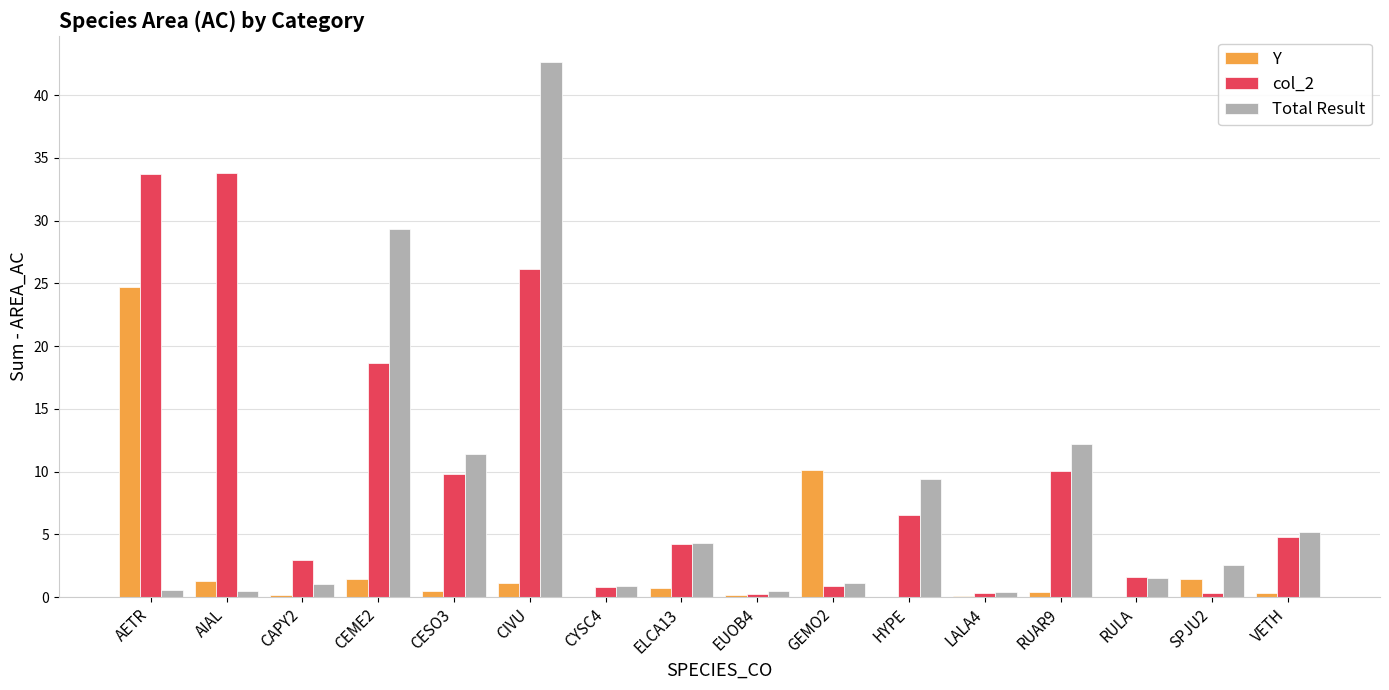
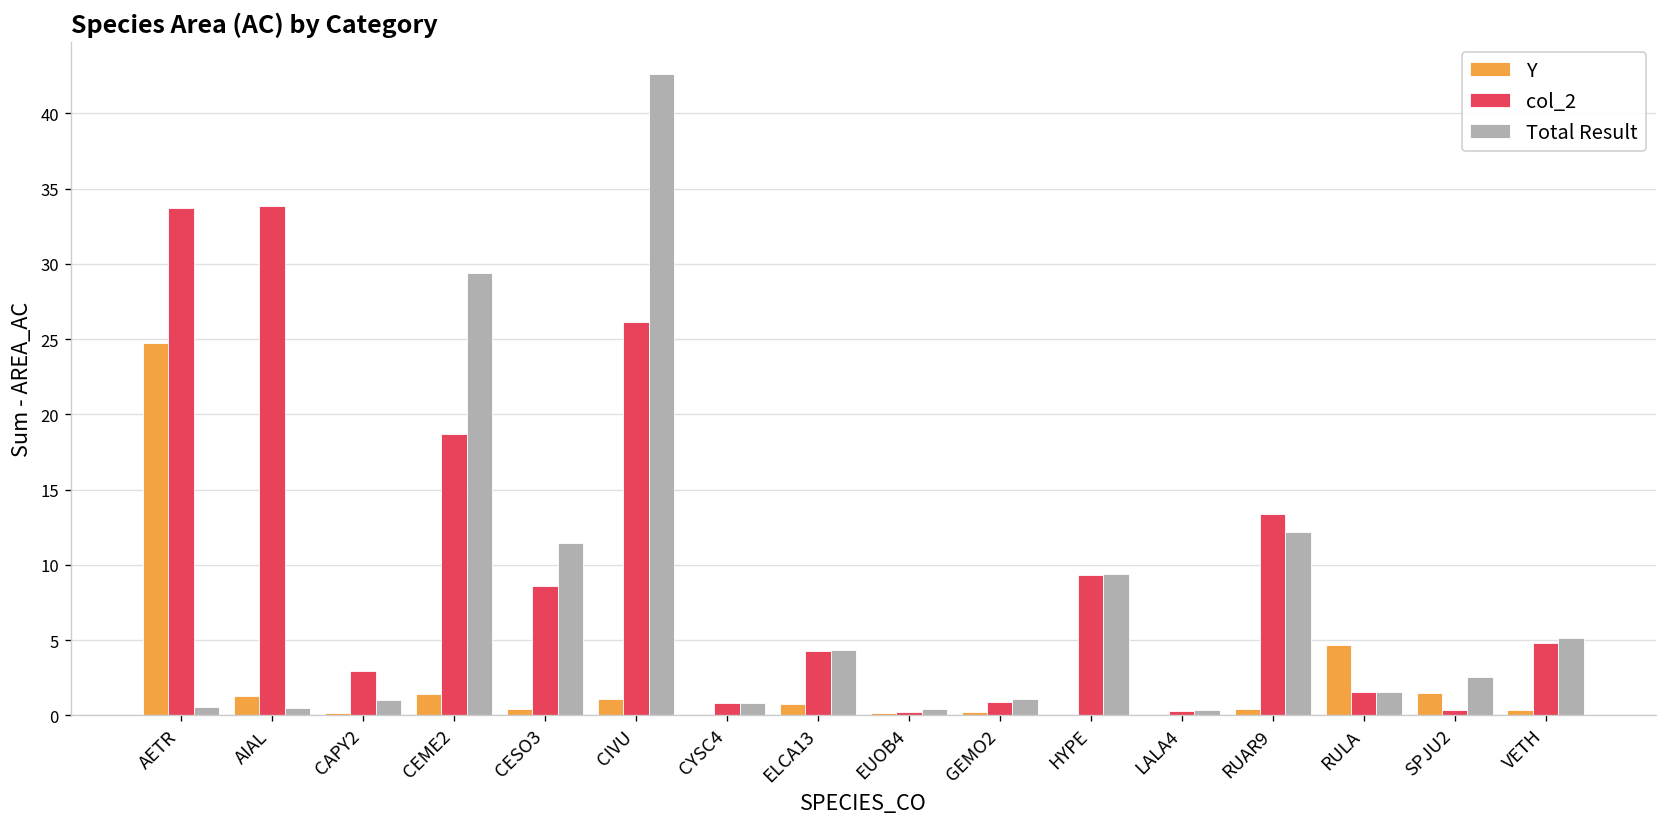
  {
    "Y": {
      "AETR": 24.7,
      "AIAL": 1.3,
      "CEME2": 1.4,
      "CESO3": 0.5,
      "CIVU": 1.1,
      "ELCA13": 0.8,
-     "GEMO2": 10.2,
+     "GEMO2": 0.2,
      "RUAR9": 0.4,
-     "RULA": 0.0,
+     "RULA": 4.7,
      "SPJU2": 1.5,
      "VETH": 0.4
    },
    "col_2": {
      "AETR": 33.7,
      "AIAL": 33.8,
      "CAPY2": 2.9,
      "CEME2": 18.7,
-     "CESO3": 9.8,
+     "CESO3": 8.6,
      "CIVU": 26.2,
      "CYSC4": 0.8,
      "ELCA13": 4.3,
      "EUOB4": 0.3,
      "GEMO2": 0.9,
-     "HYPE": 6.6,
+     "HYPE": 9.3,
      "LALA4": 0.3,
-     "RUAR9": 10.0,
+     "RUAR9": 13.4,
      "RULA": 1.6,
      "SPJU2": 0.3,
      "VETH": 4.8
    },
    "Total Result": {
      "AETR": 0.5,
      "AIAL": 0.5,
      "CAPY2": 1.0,
      "CEME2": 29.4,
      "CESO3": 11.4,
      "CIVU": 42.6,
      "CYSC4": 0.8,
      "ELCA13": 4.3,
      "EUOB4": 0.4,
      "GEMO2": 1.1,
      "HYPE": 9.4,
      "LALA4": 0.4,
      "RUAR9": 12.2,
      "RULA": 1.5,
      "SPJU2": 2.6,
      "VETH": 5.1
    }
  }
